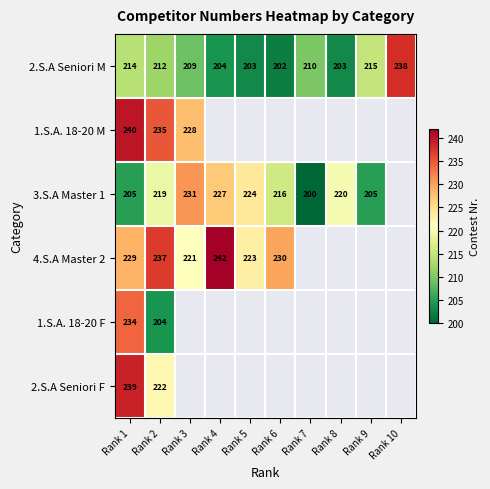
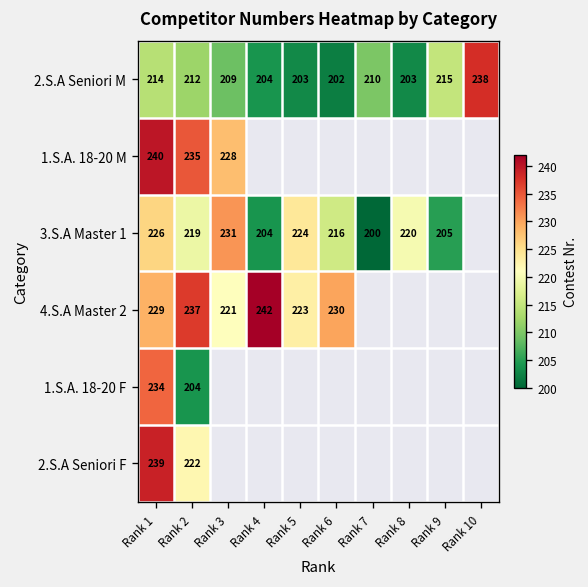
  {
    "2.S.A Seniori M": {
      "Rank 1": 214,
      "Rank 2": 212,
      "Rank 3": 209,
      "Rank 4": 204,
      "Rank 5": 203,
      "Rank 6": 202,
      "Rank 7": 210,
      "Rank 8": 203,
      "Rank 9": 215,
      "Rank 10": 238
    },
    "1.S.A. 18-20 M": {
      "Rank 1": 240,
      "Rank 2": 235,
      "Rank 3": 228
    },
    "3.S.A Master 1": {
-     "Rank 1": 205,
+     "Rank 1": 226,
      "Rank 2": 219,
      "Rank 3": 231,
-     "Rank 4": 227,
+     "Rank 4": 204,
      "Rank 5": 224,
      "Rank 6": 216,
      "Rank 7": 200,
      "Rank 8": 220,
      "Rank 9": 205
    },
    "4.S.A Master 2": {
      "Rank 1": 229,
      "Rank 2": 237,
      "Rank 3": 221,
      "Rank 4": 242,
      "Rank 5": 223,
      "Rank 6": 230
    },
    "1.S.A. 18-20 F": {
      "Rank 1": 234,
      "Rank 2": 204
    },
    "2.S.A Seniori F": {
      "Rank 1": 239,
      "Rank 2": 222
    }
  }
